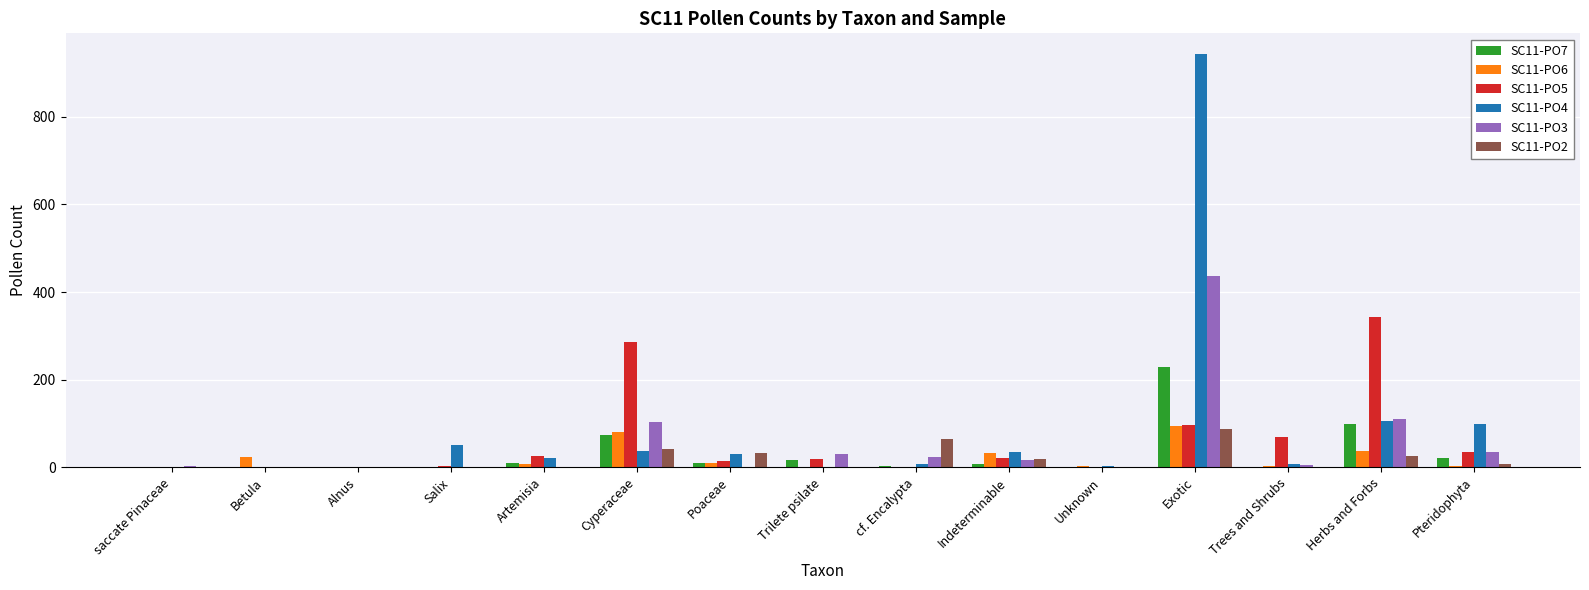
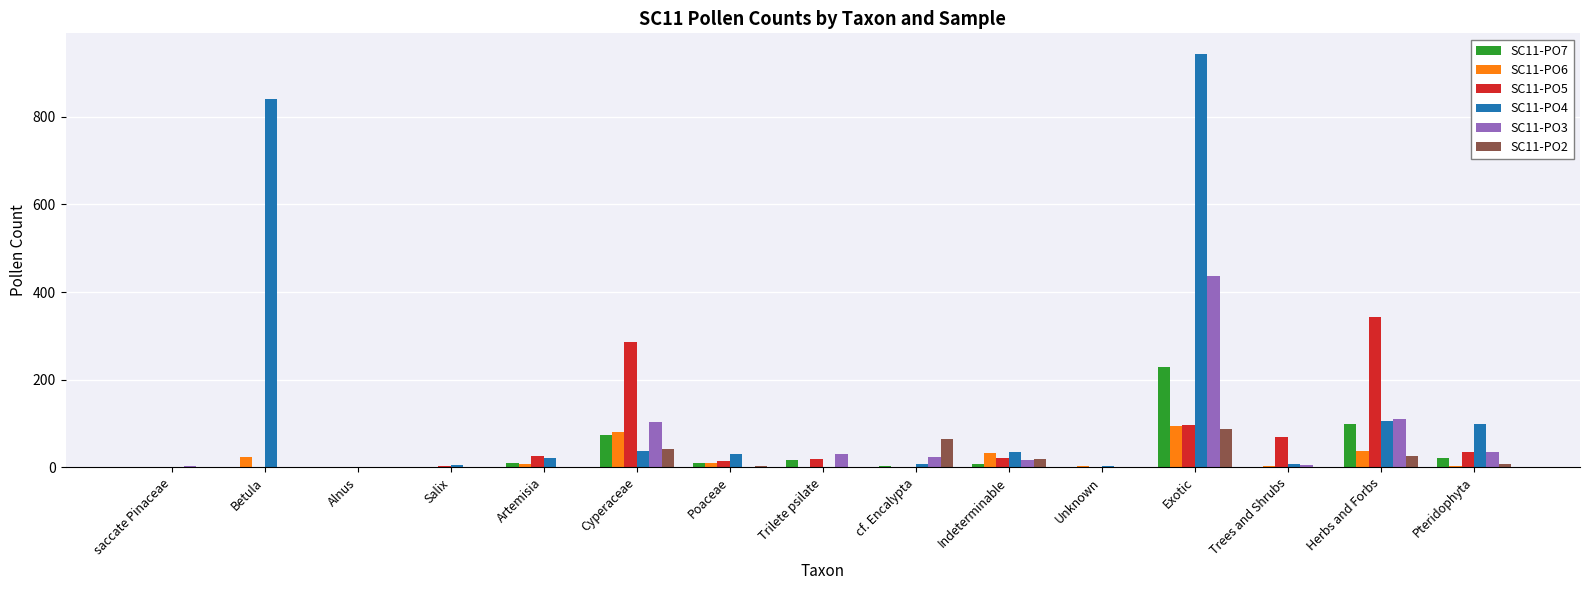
  {
    "SC11-PO7": {
      "saccate Pinaceae": 0,
      "Betula": 0,
      "Artemisia": 10,
      "Cyperaceae": 70,
      "Poaceae": 10,
      "Trilete psilate": 20,
      "Indeterminable": 10,
      "Exotic": 230,
      "Herbs and Forbs": 100,
      "Pteridophyta": 20
    },
    "SC11-PO6": {
      "Betula": 20,
      "Alnus": 0,
      "Artemisia": 10,
      "Cyperaceae": 80,
      "Poaceae": 10,
      "cf. Encalypta": 0,
      "Indeterminable": 30,
      "Exotic": 100,
      "Herbs and Forbs": 40
    },
    "SC11-PO5": {
      "Betula": 0,
      "Alnus": 0,
      "Artemisia": 30,
      "Cyperaceae": 290,
      "Poaceae": 20,
      "Trilete psilate": 20,
      "Indeterminable": 20,
      "Exotic": 100,
      "Trees and Shrubs": 70,
      "Herbs and Forbs": 340,
      "Pteridophyta": 30
    },
    "SC11-PO4": {
      "saccate Pinaceae": 0,
-     "Betula": 0,
+     "Betula": 840,
      "Alnus": 0,
-     "Salix": 50,
+     "Salix": 10,
      "Artemisia": 20,
      "Cyperaceae": 40,
      "Poaceae": 30,
      "cf. Encalypta": 10,
      "Indeterminable": 40,
      "Exotic": 940,
      "Trees and Shrubs": 10,
      "Herbs and Forbs": 110,
      "Pteridophyta": 100
    },
    "SC11-PO3": {
      "Betula": 0,
      "Artemisia": 0,
      "Cyperaceae": 100,
      "Trilete psilate": 30,
      "cf. Encalypta": 20,
      "Indeterminable": 20,
      "Unknown": 0,
      "Exotic": 440,
      "Trees and Shrubs": 10,
      "Herbs and Forbs": 110,
      "Pteridophyta": 30
    },
    "SC11-PO2": {
      "Betula": 0,
      "Alnus": 0,
      "Salix": 0,
      "Cyperaceae": 40,
-     "Poaceae": 30,
+     "Poaceae": 0,
      "Trilete psilate": 0,
      "cf. Encalypta": 70,
      "Indeterminable": 20,
      "Unknown": 0,
      "Exotic": 90,
      "Herbs and Forbs": 30,
      "Pteridophyta": 10
    }
  }
